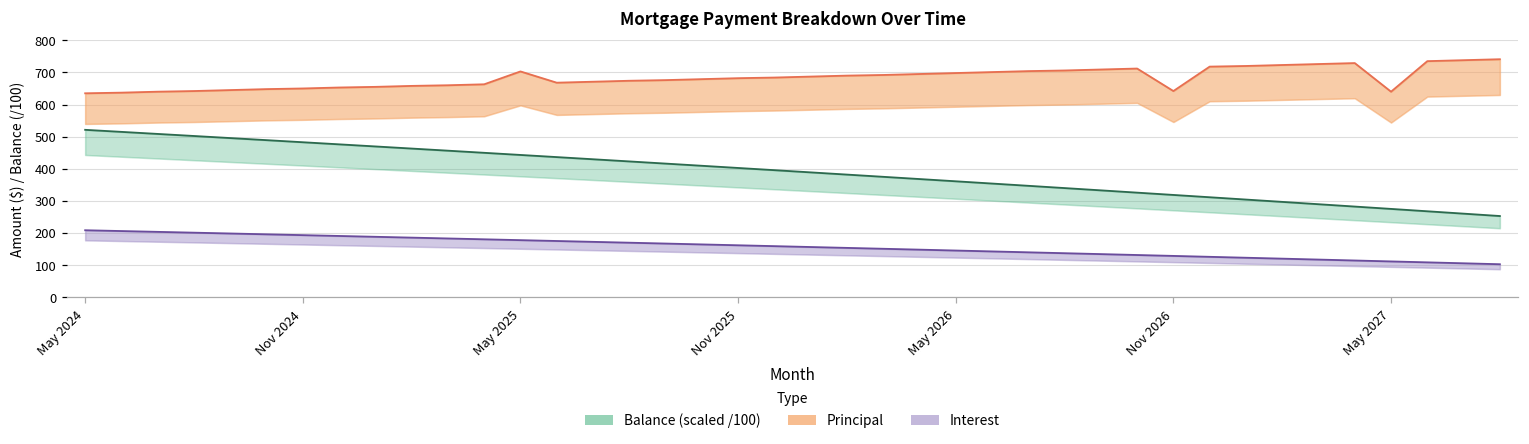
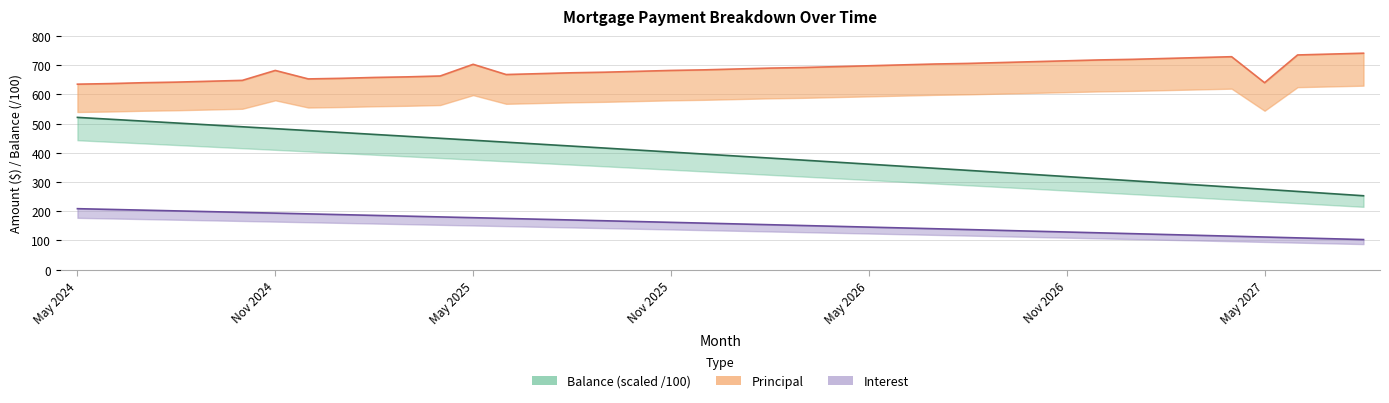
  {
    "Principal": {
      "May 2024": 640,
-     "Nov 2024": 650,
+     "Nov 2024": 680,
      "May 2025": 700,
      "Nov 2025": 680,
      "May 2026": 700,
-     "Nov 2026": 640,
+     "Nov 2026": 720,
      "May 2027": 640
    }
  }
